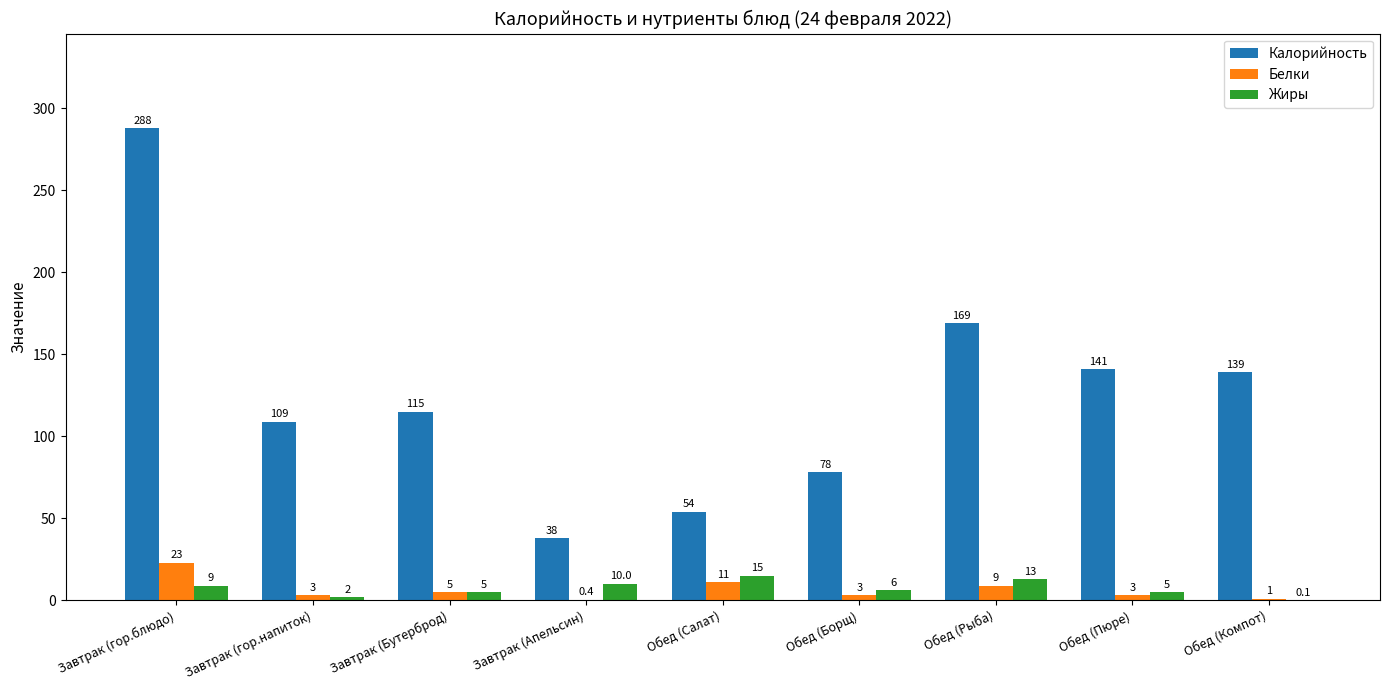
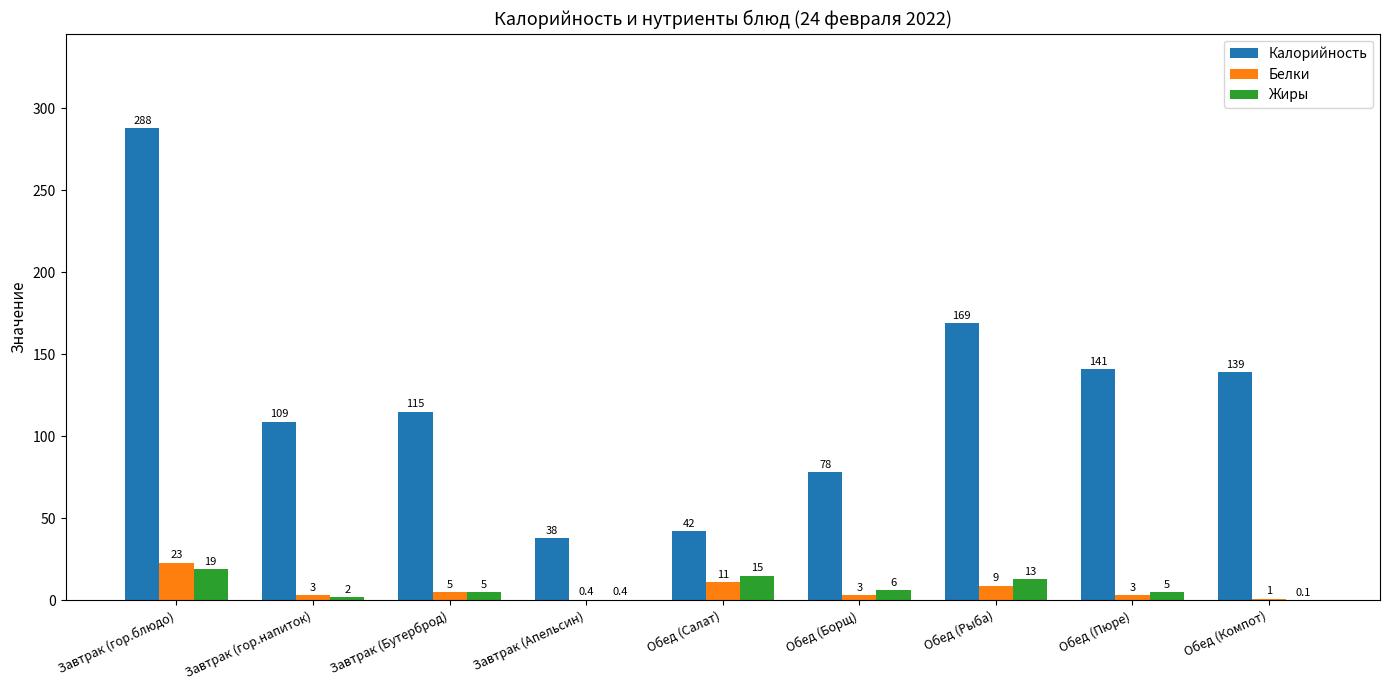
  {
    "Калорийность": {
      "Завтрак (гор.блюдо)": 288,
      "Завтрак (гор.напиток)": 109,
      "Завтрак (Бутерброд)": 115,
      "Завтрак (Апельсин)": 38,
-     "Обед (Салат)": 54,
+     "Обед (Салат)": 42,
      "Обед (Борщ)": 78,
      "Обед (Рыба)": 169,
      "Обед (Пюре)": 141,
      "Обед (Компот)": 139
    },
    "Белки": {
      "Завтрак (гор.блюдо)": 23,
      "Завтрак (гор.напиток)": 3,
      "Завтрак (Бутерброд)": 5,
      "Завтрак (Апельсин)": 0.4,
      "Обед (Салат)": 11,
      "Обед (Борщ)": 3,
      "Обед (Рыба)": 9,
      "Обед (Пюре)": 3,
      "Обед (Компот)": 1
    },
    "Жиры": {
-     "Завтрак (гор.блюдо)": 9,
+     "Завтрак (гор.блюдо)": 19,
      "Завтрак (гор.напиток)": 2,
      "Завтрак (Бутерброд)": 5,
-     "Завтрак (Апельсин)": 10.0,
+     "Завтрак (Апельсин)": 0.4,
      "Обед (Салат)": 15,
      "Обед (Борщ)": 6,
      "Обед (Рыба)": 13,
      "Обед (Пюре)": 5,
      "Обед (Компот)": 0.1
    }
  }
